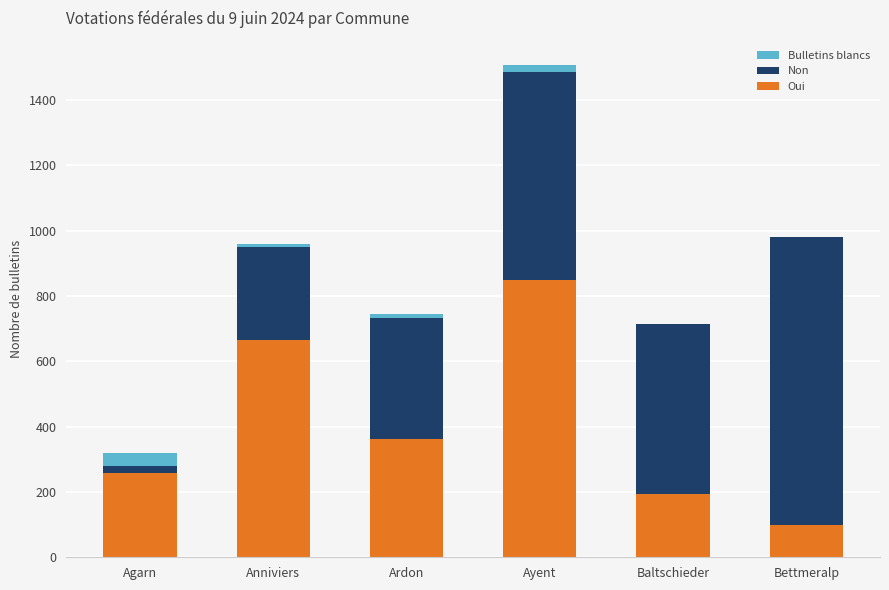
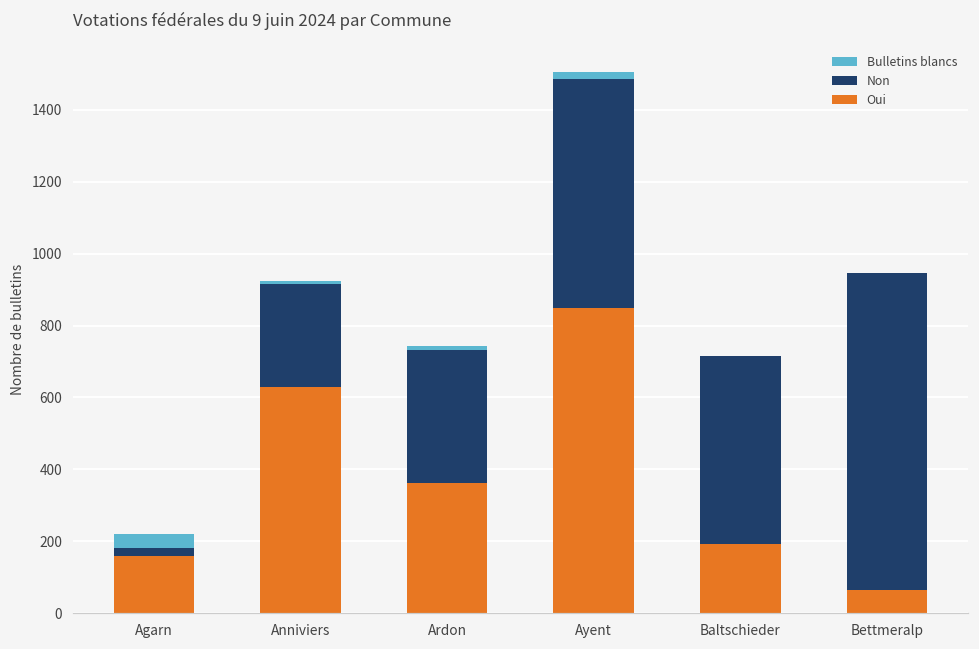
  {
    "Oui": {
-     "Agarn": 260,
-     "Anniviers": 660,
+     "Agarn": 160,
+     "Anniviers": 630,
      "Ardon": 360,
      "Ayent": 850,
      "Baltschieder": 190,
-     "Bettmeralp": 100
+     "Bettmeralp": 60
    },
    "Non": {
      "Agarn": 20,
      "Anniviers": 290,
      "Ardon": 370,
      "Ayent": 640,
      "Baltschieder": 520,
      "Bettmeralp": 880
    },
    "Bulletins blancs": {
      "Agarn": 40,
      "Anniviers": 10,
      "Ardon": 10,
      "Ayent": 20,
      "Baltschieder": 0,
      "Bettmeralp": 0
    }
  }
